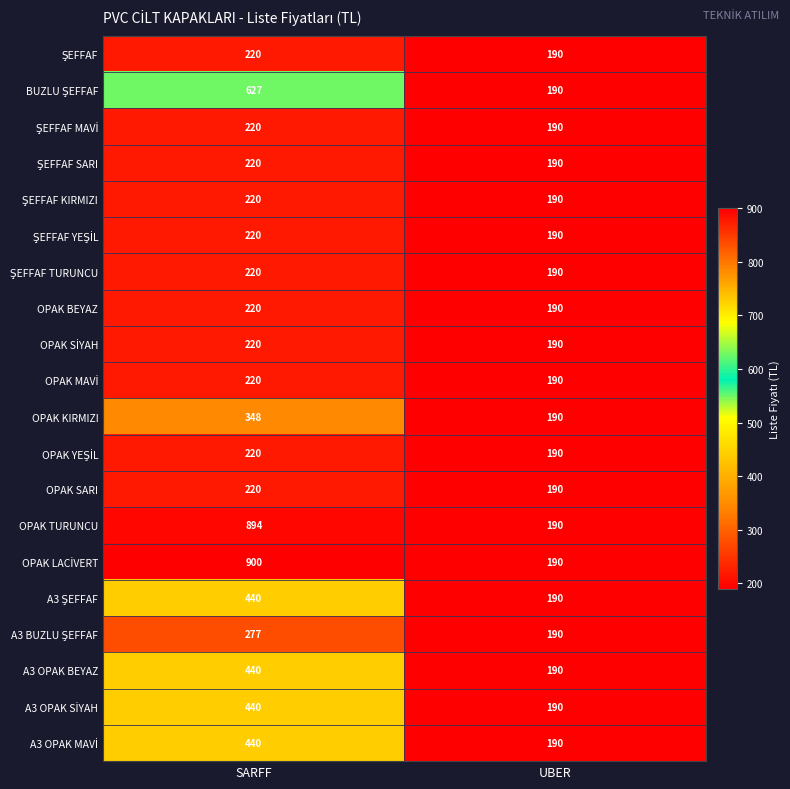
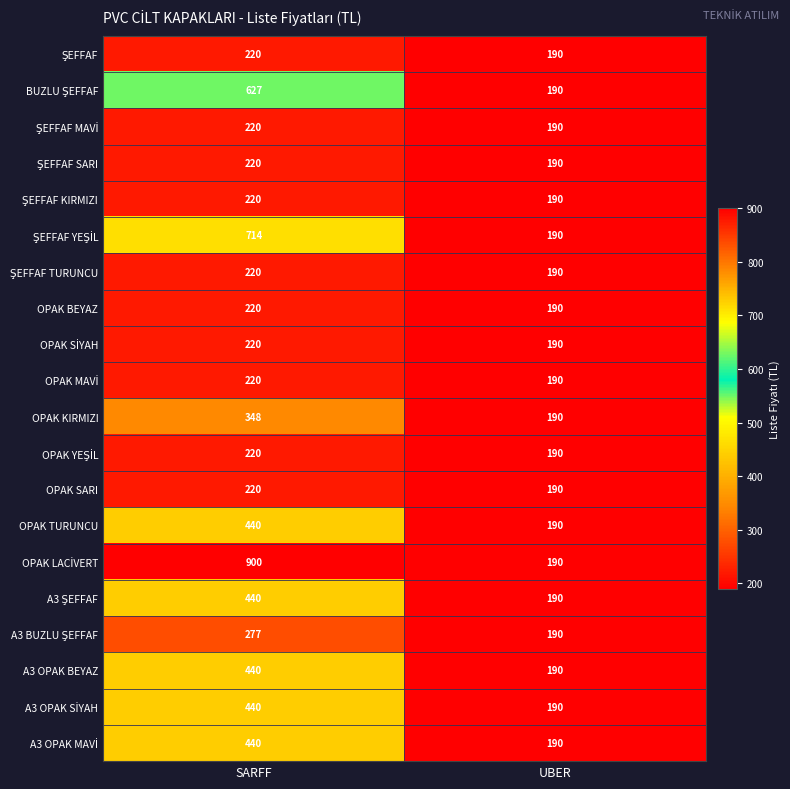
  {
    "ŞEFFAF": {
      "SARFF": 220,
      "UBER": 190
    },
    "BUZLU ŞEFFAF": {
      "SARFF": 627,
      "UBER": 190
    },
    "ŞEFFAF MAVİ": {
      "SARFF": 220,
      "UBER": 190
    },
    "ŞEFFAF SARI": {
      "SARFF": 220,
      "UBER": 190
    },
    "ŞEFFAF KIRMIZI": {
      "SARFF": 220,
      "UBER": 190
    },
    "ŞEFFAF YEŞİL": {
-     "SARFF": 220,
+     "SARFF": 714,
      "UBER": 190
    },
    "ŞEFFAF TURUNCU": {
      "SARFF": 220,
      "UBER": 190
    },
    "OPAK BEYAZ": {
      "SARFF": 220,
      "UBER": 190
    },
    "OPAK SİYAH": {
      "SARFF": 220,
      "UBER": 190
    },
    "OPAK MAVİ": {
      "SARFF": 220,
      "UBER": 190
    },
    "OPAK KIRMIZI": {
      "SARFF": 348,
      "UBER": 190
    },
    "OPAK YEŞİL": {
      "SARFF": 220,
      "UBER": 190
    },
    "OPAK SARI": {
      "SARFF": 220,
      "UBER": 190
    },
    "OPAK TURUNCU": {
-     "SARFF": 894,
+     "SARFF": 440,
      "UBER": 190
    },
    "OPAK LACİVERT": {
      "SARFF": 900,
      "UBER": 190
    },
    "A3 ŞEFFAF": {
      "SARFF": 440,
      "UBER": 190
    },
    "A3 BUZLU ŞEFFAF": {
      "SARFF": 277,
      "UBER": 190
    },
    "A3 OPAK BEYAZ": {
      "SARFF": 440,
      "UBER": 190
    },
    "A3 OPAK SİYAH": {
      "SARFF": 440,
      "UBER": 190
    },
    "A3 OPAK MAVİ": {
      "SARFF": 440,
      "UBER": 190
    }
  }
